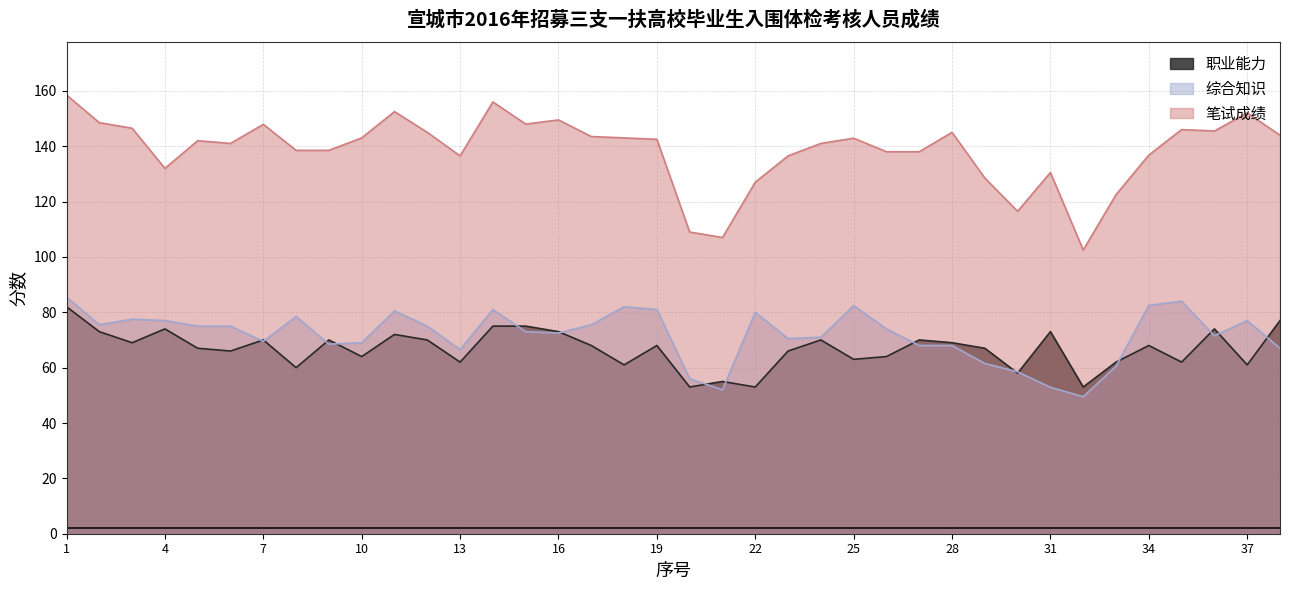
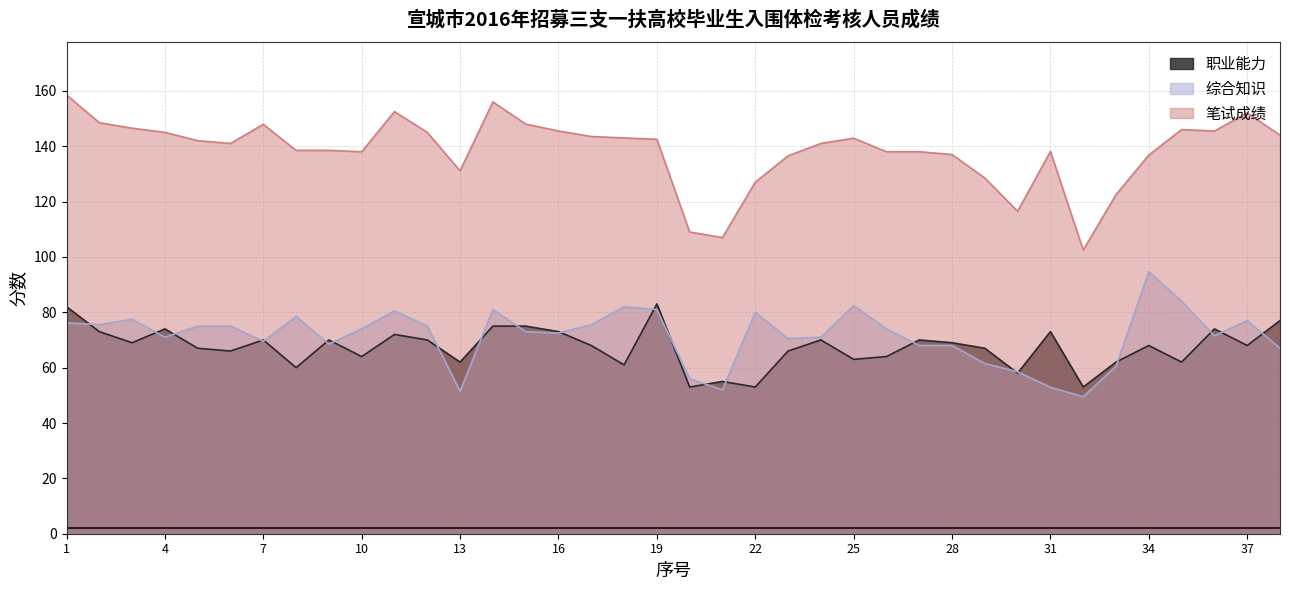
  {
    "职业能力": {
      "1": 82,
      "4": 74,
      "10": 64,
      "13": 62,
-     "19": 68,
+     "19": 83,
      "22": 53,
      "25": 63,
      "28": 69,
      "31": 73,
      "34": 68,
-     "37": 61
+     "37": 68
    },
    "综合知识": {
-     "1": 86,
-     "4": 77,
-     "10": 69,
-     "13": 67,
+     "1": 76,
+     "4": 71,
+     "10": 74,
+     "13": 52,
      "19": 81,
      "22": 80,
      "25": 82,
      "28": 68,
      "31": 53,
-     "34": 83,
+     "34": 95,
      "37": 77
    },
    "笔试成绩": {
      "1": 159,
-     "4": 132,
+     "4": 145,
      "7": 148,
-     "10": 143,
-     "13": 137,
-     "16": 150,
+     "10": 138,
+     "13": 131,
+     "16": 146,
      "19": 143,
      "22": 127,
      "25": 143,
-     "28": 145,
-     "31": 131,
+     "28": 137,
+     "31": 138,
      "34": 137,
      "37": 152
    }
  }
